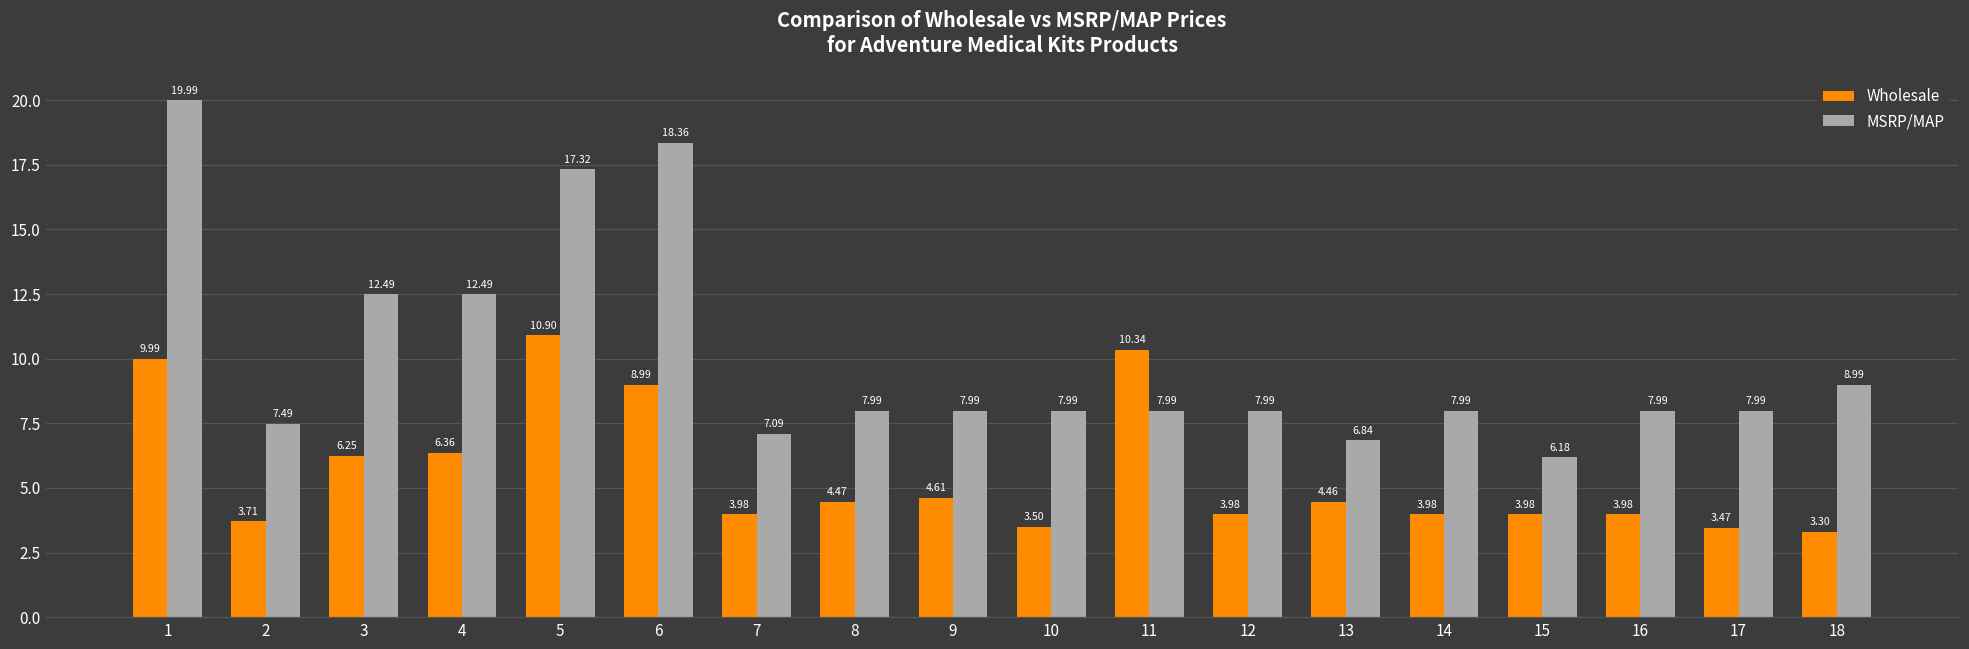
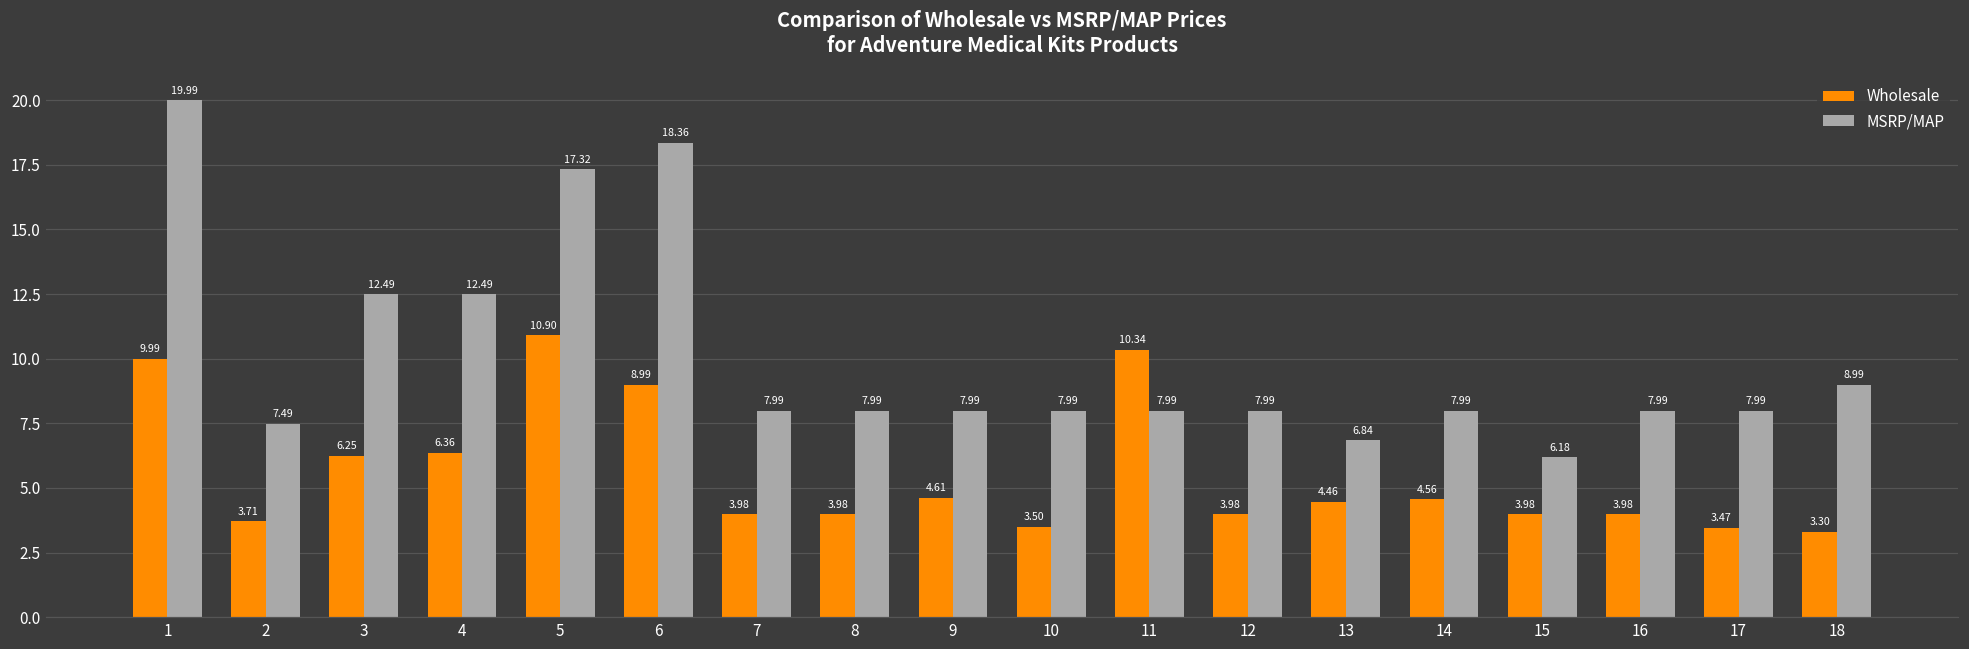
  {
    "Wholesale": {
      "1": 9.99,
      "2": 3.71,
      "3": 6.25,
      "4": 6.36,
      "5": 10.90,
      "6": 8.99,
      "7": 3.98,
-     "8": 4.47,
+     "8": 3.98,
      "9": 4.61,
      "10": 3.50,
      "11": 10.34,
      "12": 3.98,
      "13": 4.46,
-     "14": 3.98,
+     "14": 4.56,
      "15": 3.98,
      "16": 3.98,
      "17": 3.47,
      "18": 3.30
    },
    "MSRP/MAP": {
      "1": 19.99,
      "2": 7.49,
      "3": 12.49,
      "4": 12.49,
      "5": 17.32,
      "6": 18.36,
-     "7": 7.09,
+     "7": 7.99,
      "8": 7.99,
      "9": 7.99,
      "10": 7.99,
      "11": 7.99,
      "12": 7.99,
      "13": 6.84,
      "14": 7.99,
      "15": 6.18,
      "16": 7.99,
      "17": 7.99,
      "18": 8.99
    }
  }
